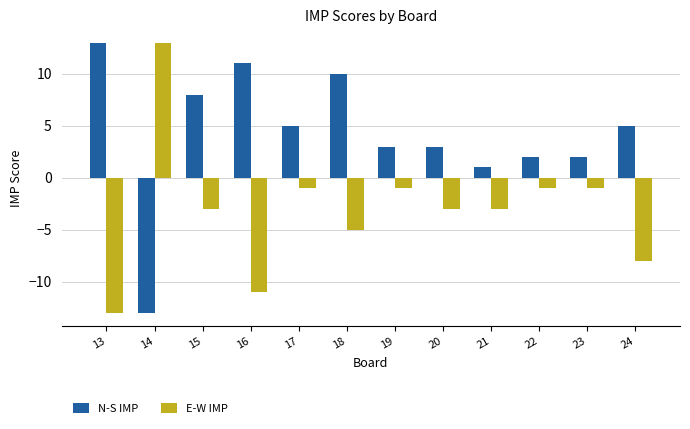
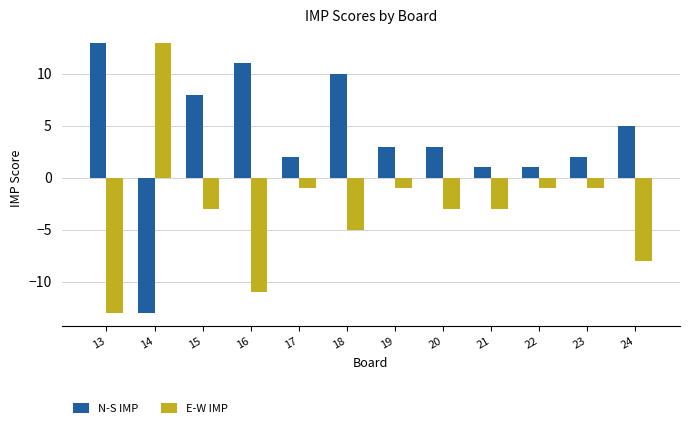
  {
    "N-S IMP": {
      "13": 13,
      "14": -13,
      "15": 8,
      "16": 11,
-     "17": 5,
+     "17": 2,
      "18": 10,
      "19": 3,
      "20": 3,
      "21": 1,
-     "22": 2,
+     "22": 1,
      "23": 2,
      "24": 5
    },
    "E-W IMP": {
      "13": -13,
      "14": 13,
      "15": -3,
      "16": -11,
      "17": -1,
      "18": -5,
      "19": -1,
      "20": -3,
      "21": -3,
      "22": -1,
      "23": -1,
      "24": -8
    }
  }
